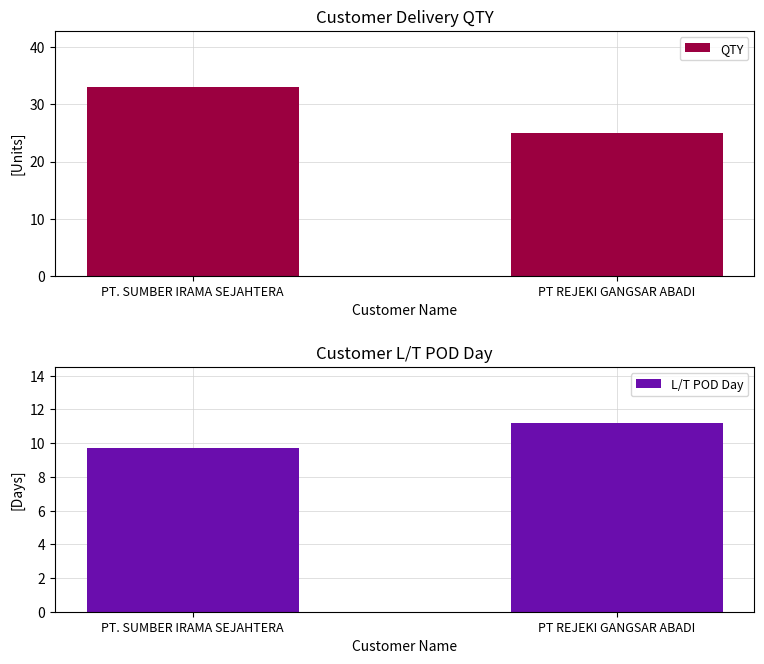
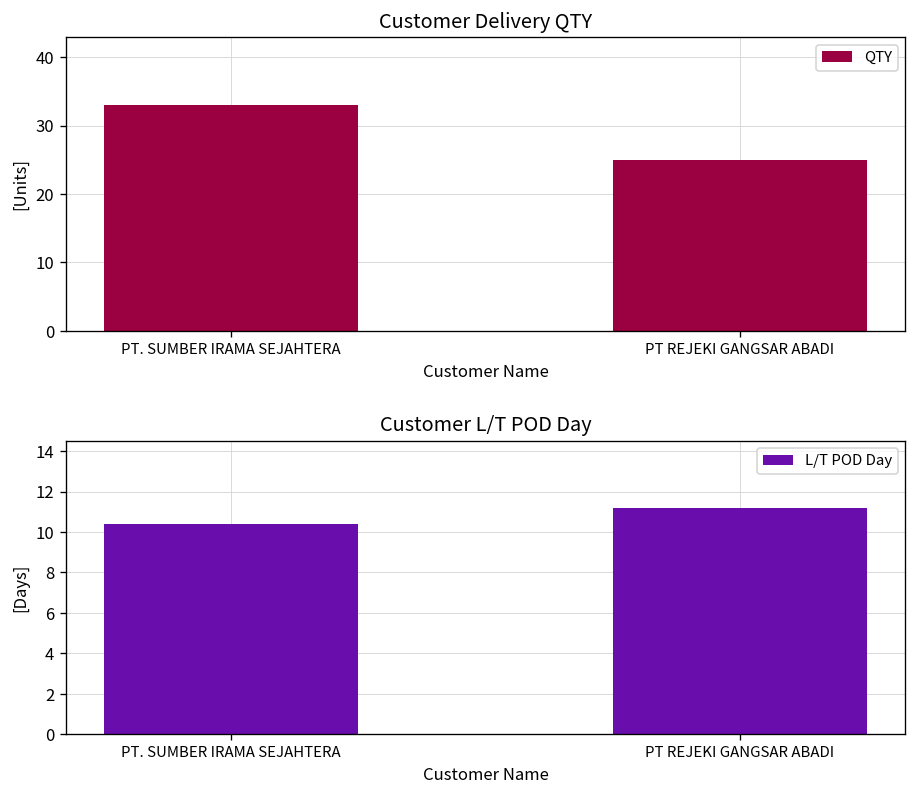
  {
    "Customer Delivery QTY": {
      "PT. SUMBER IRAMA SEJAHTERA": 33,
      "PT REJEKI GANGSAR ABADI": 25
    },
    "Customer L/T POD Day": {
-     "PT. SUMBER IRAMA SEJAHTERA": 9.7,
+     "PT. SUMBER IRAMA SEJAHTERA": 10.4,
      "PT REJEKI GANGSAR ABADI": 11.2
    }
  }
